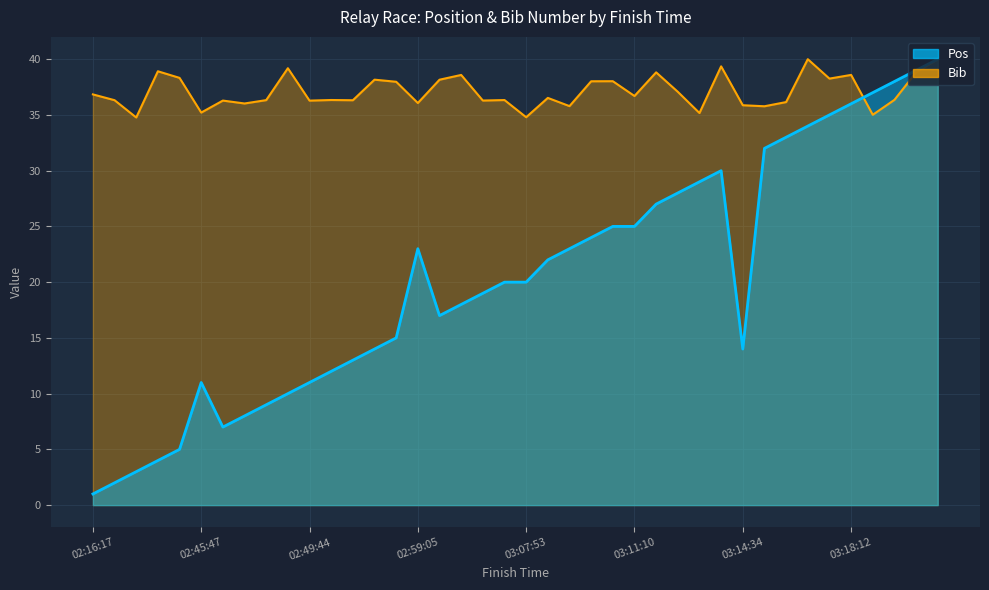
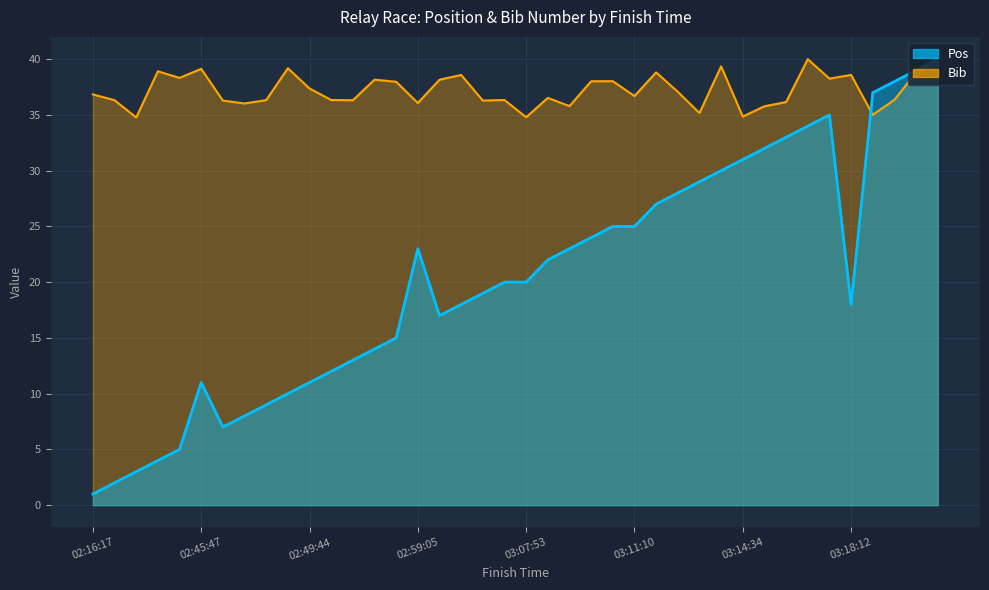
  {
    "Bib": {
      "02:16:17": 36.8,
-     "02:45:47": 35.2,
-     "02:49:44": 36.3,
+     "02:45:47": 39.1,
+     "02:49:44": 37.4,
      "02:59:05": 36.1,
      "03:07:53": 34.8,
      "03:11:10": 36.7,
-     "03:14:34": 35.9,
+     "03:14:34": 34.9,
      "03:18:12": 38.6
    },
    "Pos": {
      "02:16:17": 1,
      "02:45:47": 11,
      "02:49:44": 11,
      "02:59:05": 23,
      "03:07:53": 20,
      "03:11:10": 25,
-     "03:14:34": 14,
-     "03:18:12": 36
+     "03:14:34": 31,
+     "03:18:12": 18
    }
  }
